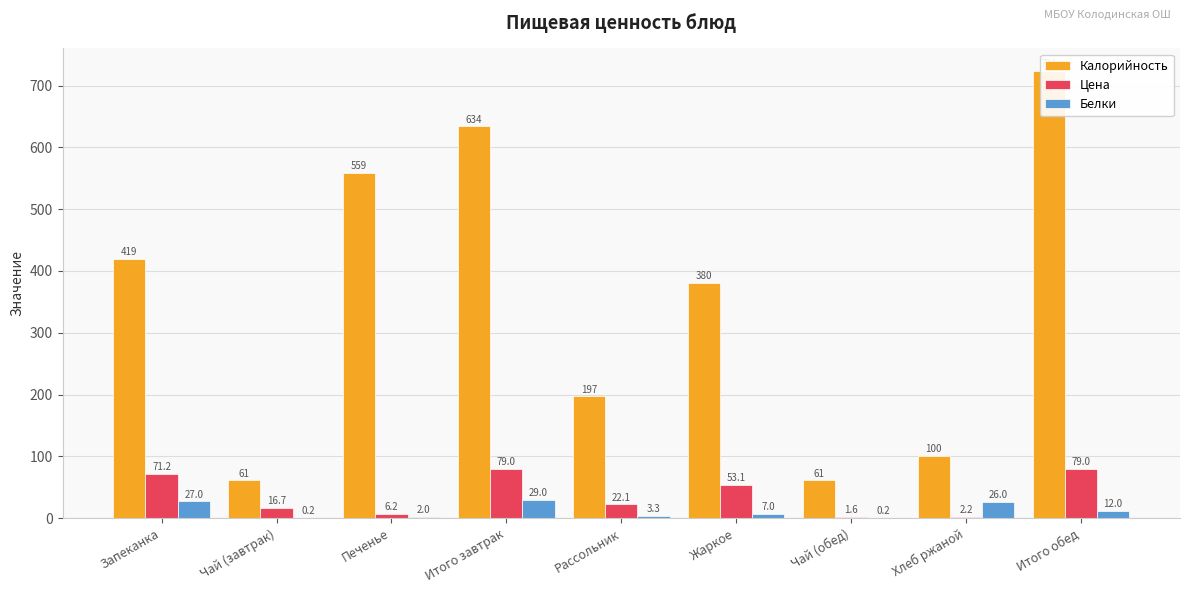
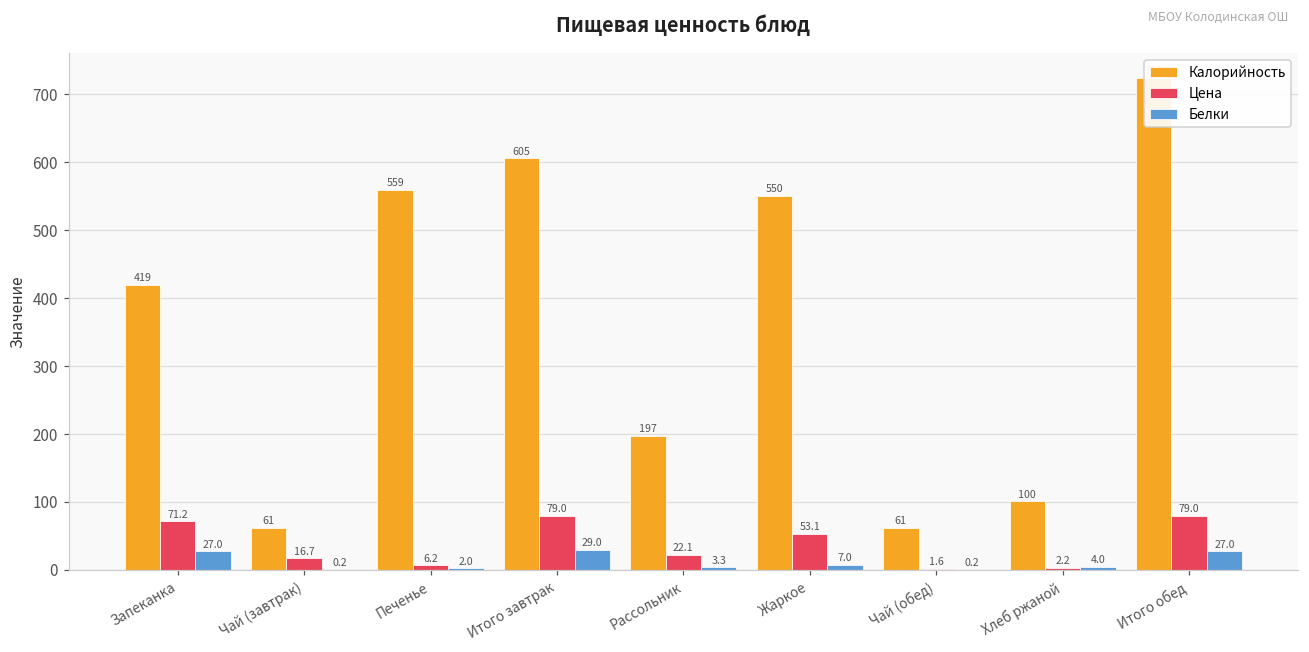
  {
    "Калорийность": {
      "Запеканка": 419,
      "Чай (завтрак)": 61,
      "Печенье": 559,
-     "Итого завтрак": 634,
+     "Итого завтрак": 605,
      "Рассольник": 197,
-     "Жаркое": 380,
+     "Жаркое": 550,
      "Чай (обед)": 61,
      "Хлеб ржаной": 100
    },
    "Цена": {
      "Запеканка": 71.2,
      "Чай (завтрак)": 16.7,
      "Печенье": 6.2,
      "Итого завтрак": 79.0,
      "Рассольник": 22.1,
      "Жаркое": 53.1,
      "Чай (обед)": 1.6,
      "Хлеб ржаной": 2.2,
      "Итого обед": 79.0
    },
    "Белки": {
      "Запеканка": 27.0,
      "Чай (завтрак)": 0.2,
      "Печенье": 2.0,
      "Итого завтрак": 29.0,
      "Рассольник": 3.3,
      "Жаркое": 7.0,
      "Чай (обед)": 0.2,
-     "Хлеб ржаной": 26.0,
-     "Итого обед": 12.0
+     "Хлеб ржаной": 4.0,
+     "Итого обед": 27.0
    }
  }
